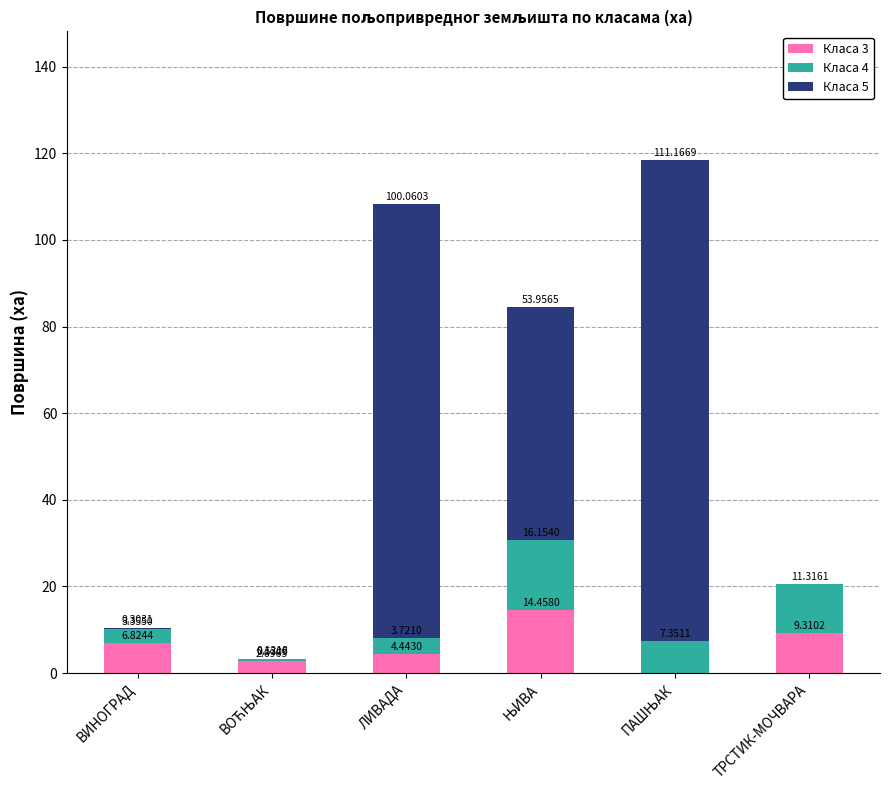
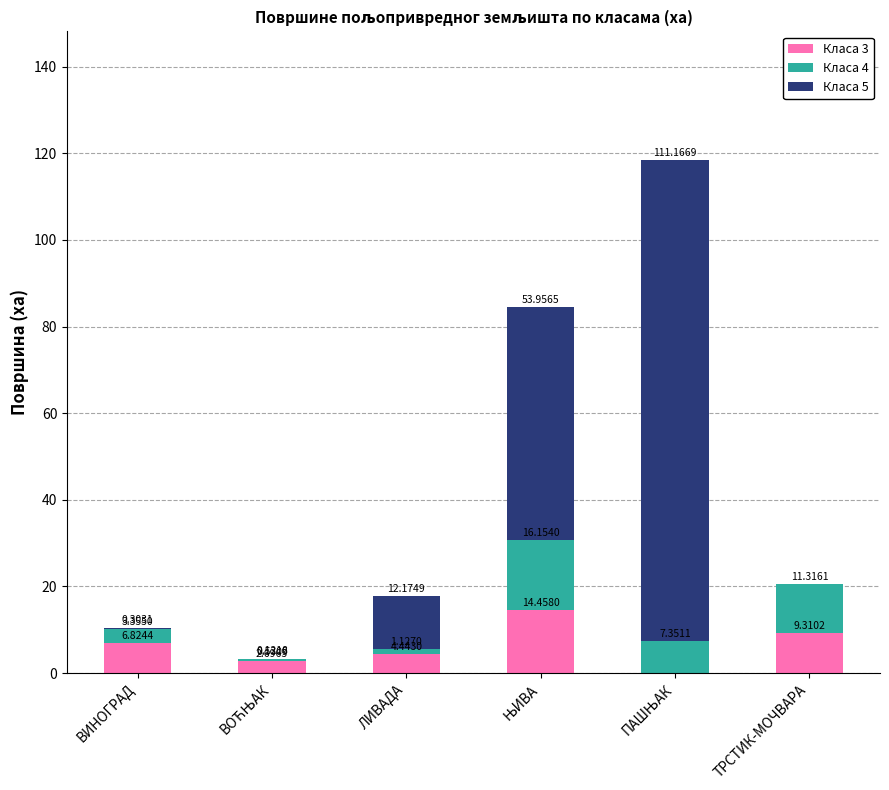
  {
    "Класа 3": {
      "ВИНОГРАД": 6.8244,
      "ЛИВАДА": 4.4430,
      "ЊИВА": 14.4580,
      "ТРСТИК-МОЧВАРА": 9.3102
    },
    "Класа 4": {
-     "ЛИВАДА": 3.7210,
+     "ЛИВАДА": 1.1270,
      "ЊИВА": 16.1540,
      "ПАШЊАК": 7.3511,
      "ТРСТИК-МОЧВАРА": 11.3161
    },
    "Класа 5": {
-     "ЛИВАДА": 100.0603,
+     "ЛИВАДА": 12.1749,
      "ЊИВА": 53.9565,
      "ПАШЊАК": 111.1669
    }
  }
